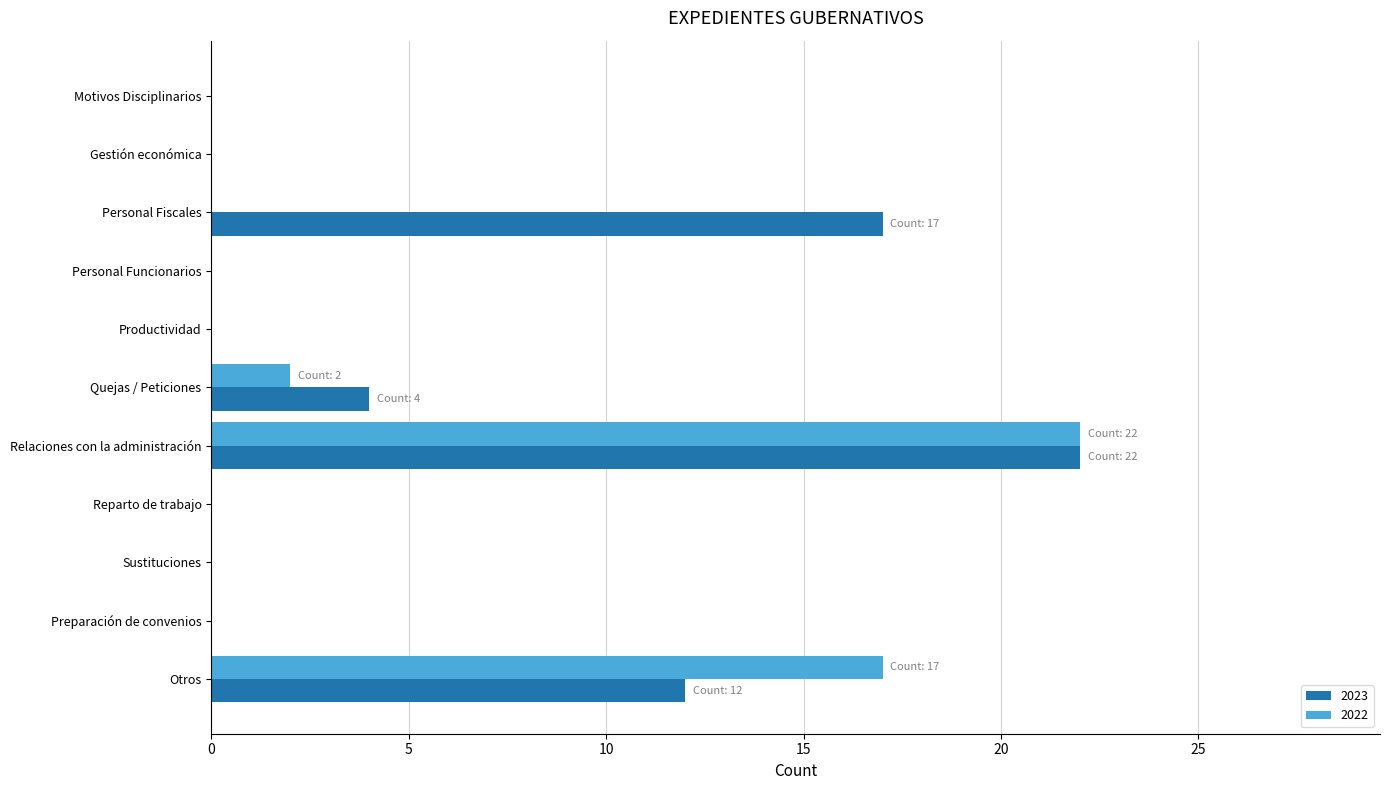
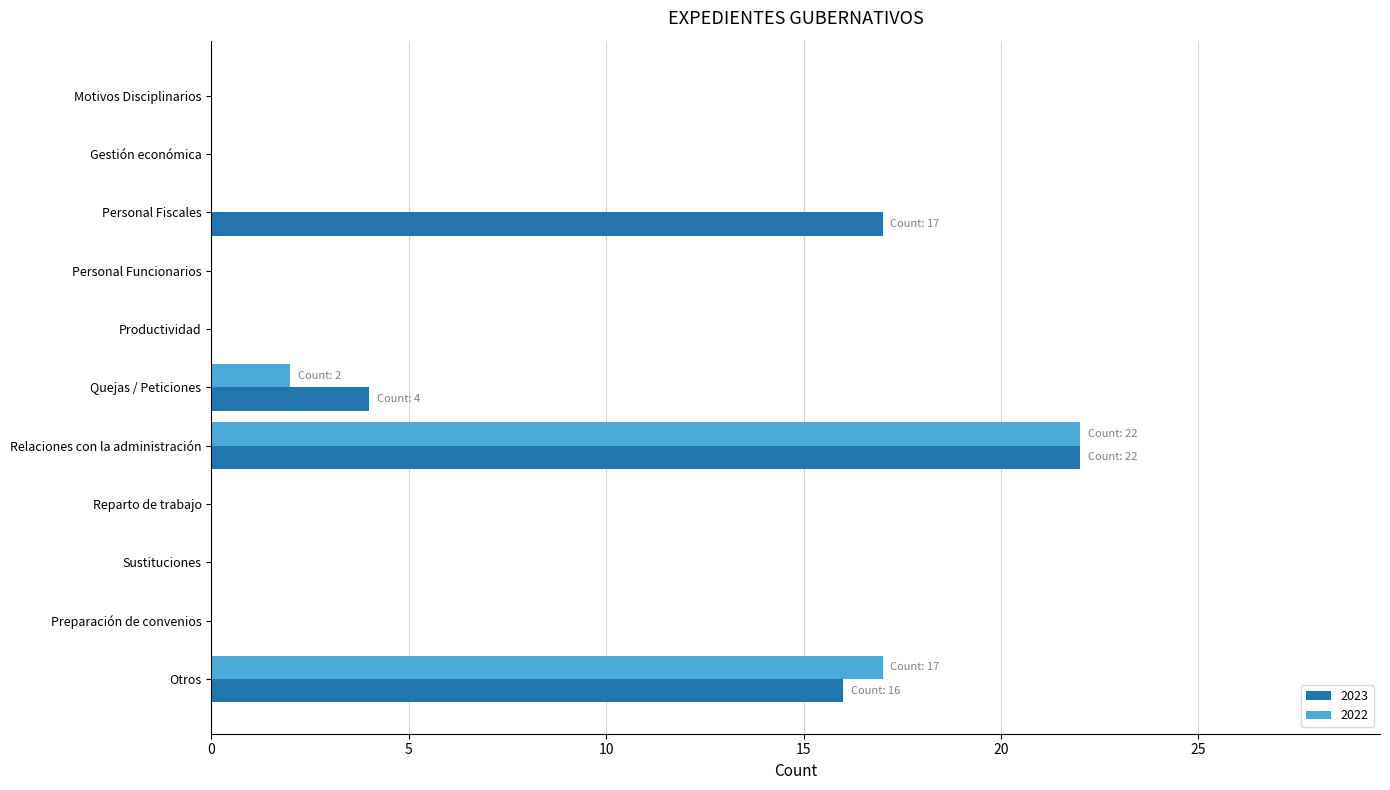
  {
    "2023": {
      "Personal Fiscales": 17,
      "Quejas / Peticiones": 4,
      "Relaciones con la administración": 22,
-     "Otros": 12
+     "Otros": 16
    },
    "2022": {
      "Quejas / Peticiones": 2,
      "Relaciones con la administración": 22,
      "Otros": 17
    }
  }
